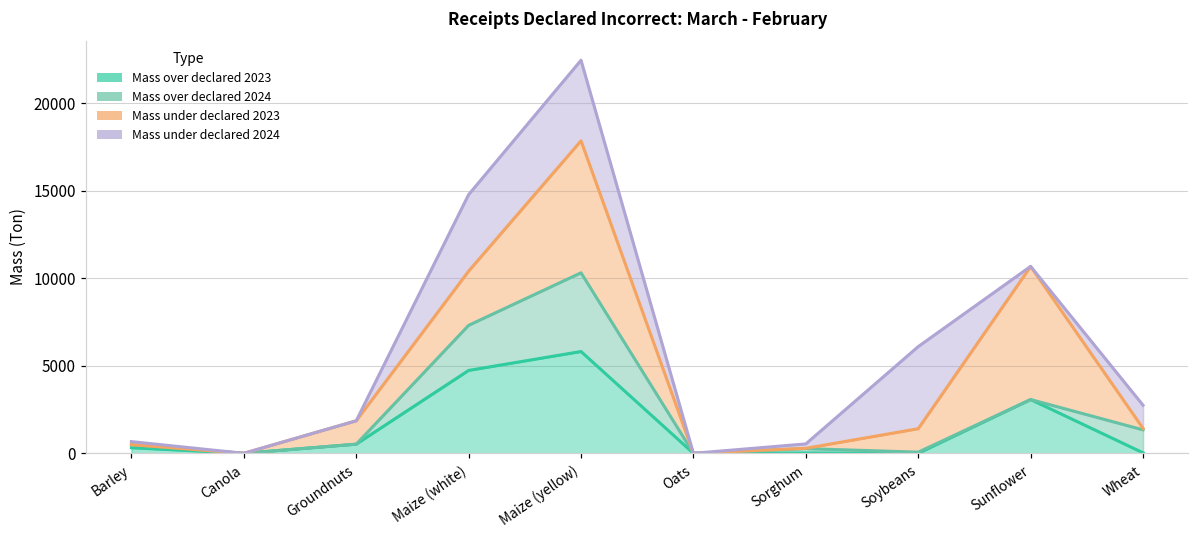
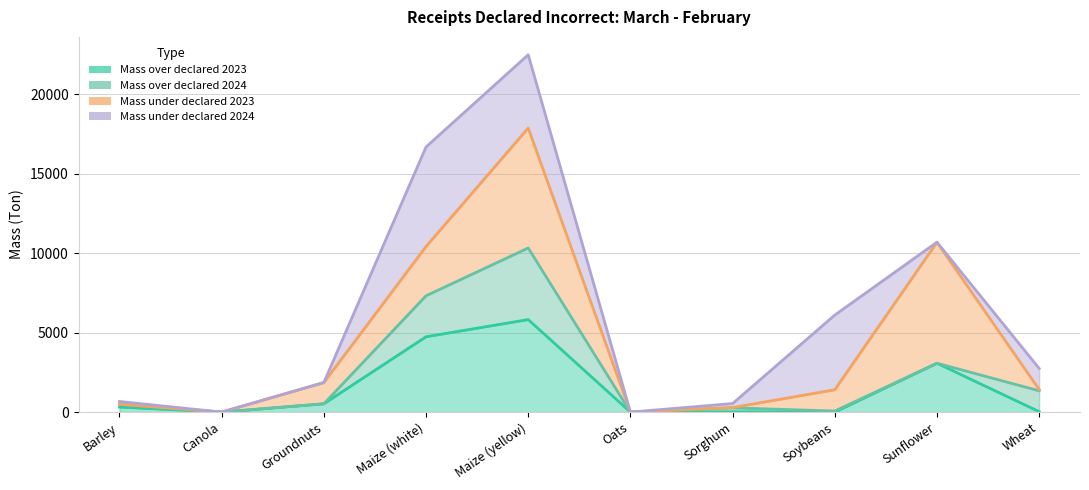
  {
    "Mass under declared 2023": {
      "Maize (white)": 3100,
      "Maize (yellow)": 7500,
      "Soybeans": 1300
    },
    "Mass under declared 2024": {
      "Barley": 200,
-     "Maize (white)": 4400,
+     "Maize (white)": 6300,
      "Maize (yellow)": 4600,
      "Sorghum": 300,
      "Soybeans": 4700,
      "Wheat": 1300
    }
  }
